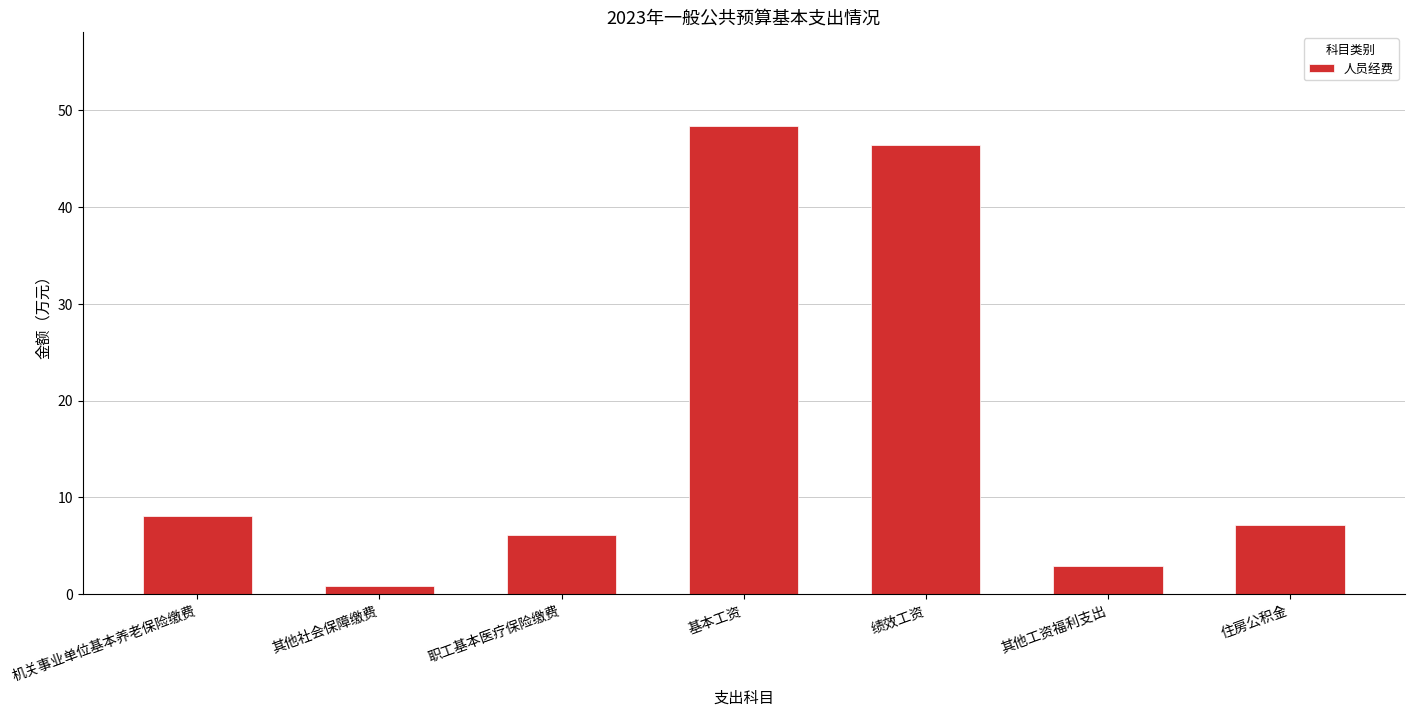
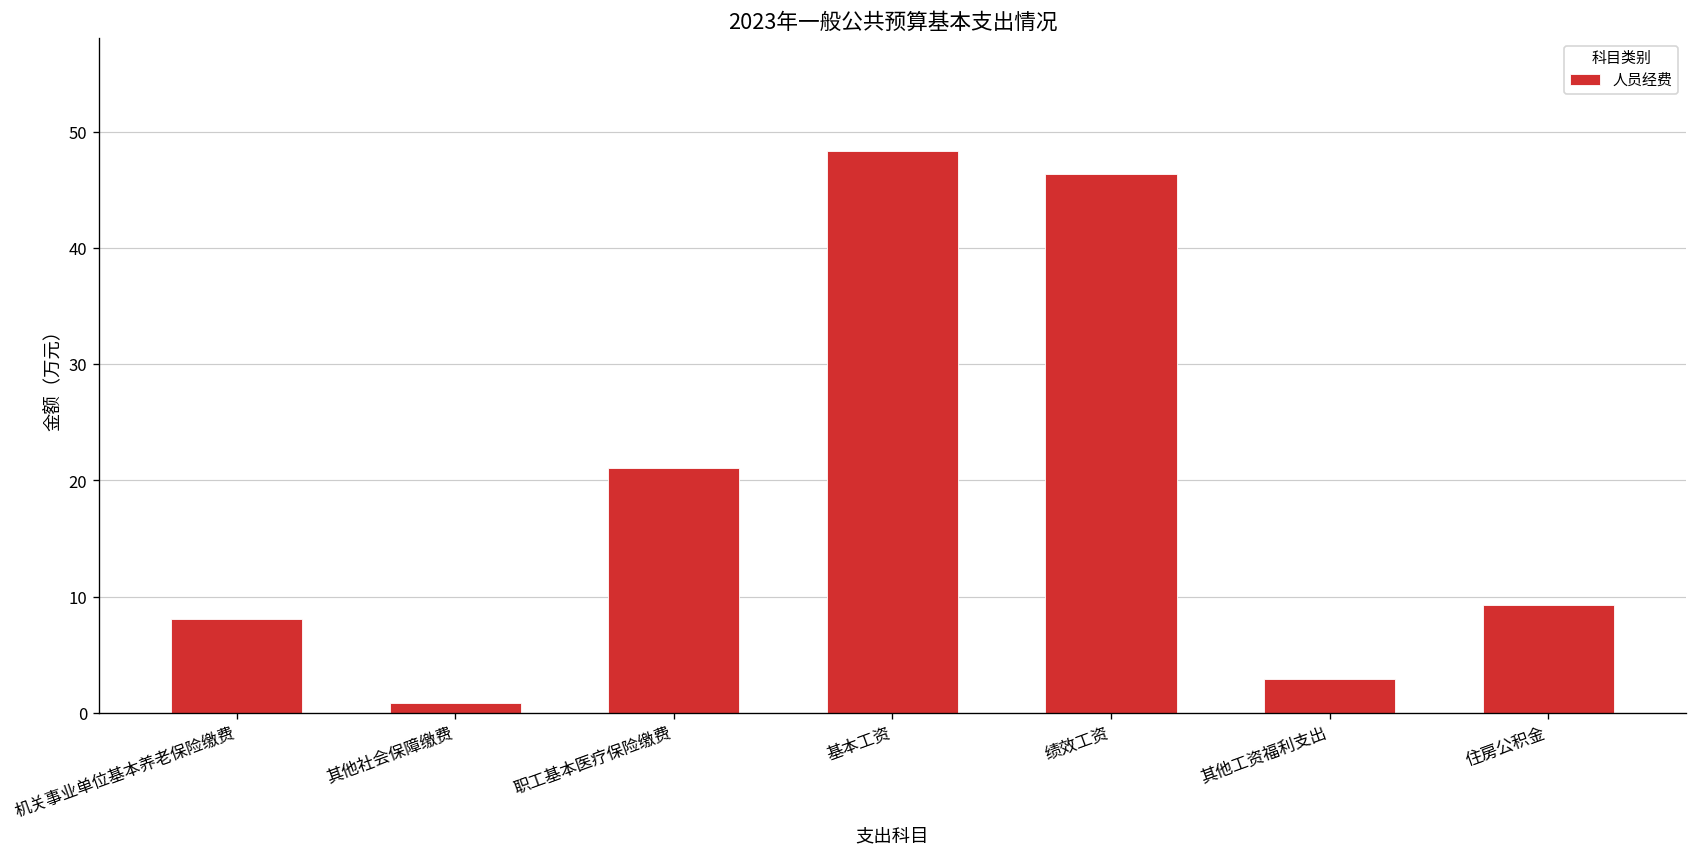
  {
    "机关事业单位基本养老保险缴费": 8,
    "其他社会保障缴费": 1,
-   "职工基本医疗保险缴费": 6,
+   "职工基本医疗保险缴费": 21,
    "基本工资": 48,
    "绩效工资": 46,
    "其他工资福利支出": 3,
-   "住房公积金": 7
+   "住房公积金": 9
  }
